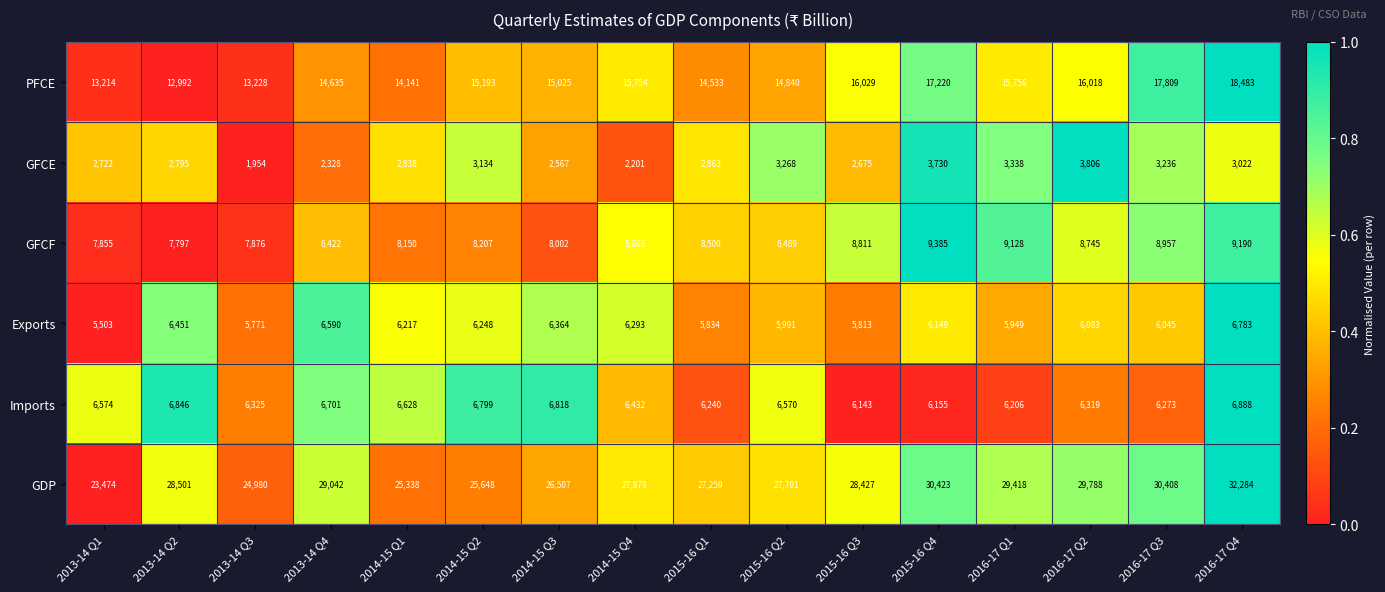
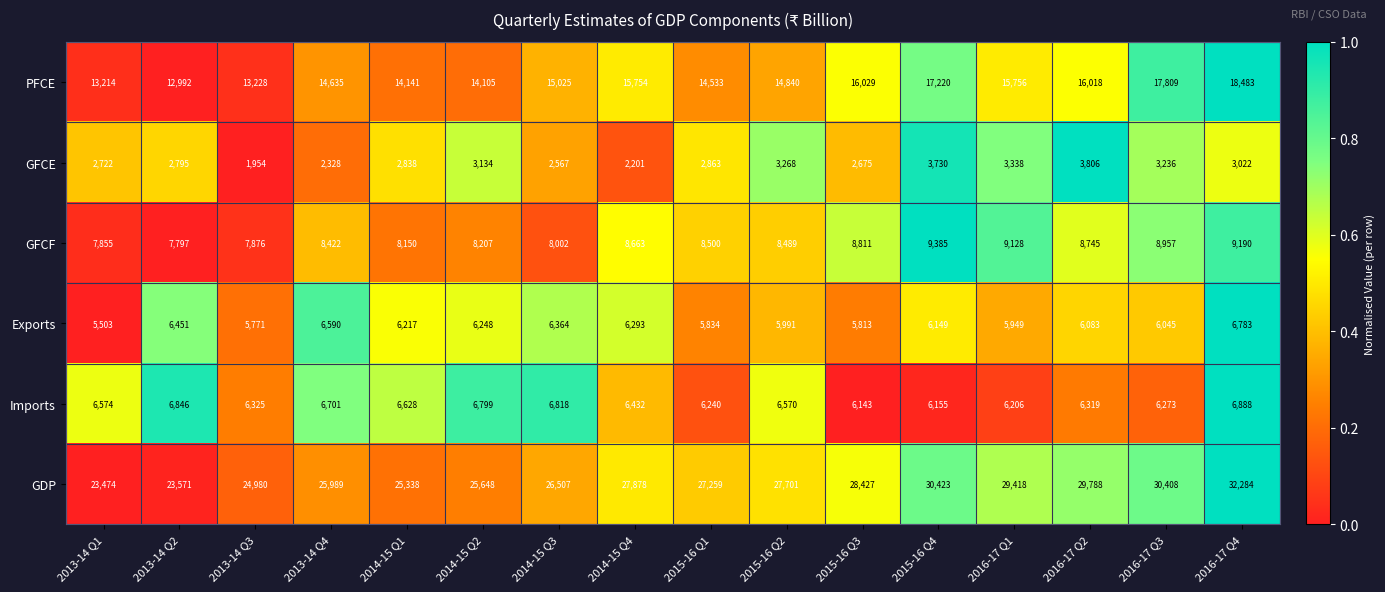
  {
    "PFCE": {
      "2013-14 Q1": "13,214",
      "2013-14 Q2": "12,992",
      "2013-14 Q3": "13,228",
      "2013-14 Q4": "14,635",
      "2014-15 Q1": "14,141",
-     "2014-15 Q2": "15,193",
+     "2014-15 Q2": "14,105",
      "2014-15 Q3": "15,025",
      "2014-15 Q4": "15,754",
      "2015-16 Q1": "14,533",
      "2015-16 Q2": "14,840",
      "2015-16 Q3": "16,029",
      "2015-16 Q4": "17,220",
      "2016-17 Q1": "15,756",
      "2016-17 Q2": "16,018",
      "2016-17 Q3": "17,809",
      "2016-17 Q4": "18,483"
    },
    "GFCE": {
      "2013-14 Q1": "2,722",
      "2013-14 Q2": "2,795",
      "2013-14 Q3": "1,954",
      "2013-14 Q4": "2,328",
      "2014-15 Q1": "2,838",
      "2014-15 Q2": "3,134",
      "2014-15 Q3": "2,567",
      "2014-15 Q4": "2,201",
      "2015-16 Q1": "2,863",
      "2015-16 Q2": "3,268",
      "2015-16 Q3": "2,675",
      "2015-16 Q4": "3,730",
      "2016-17 Q1": "3,338",
      "2016-17 Q2": "3,806",
      "2016-17 Q3": "3,236",
      "2016-17 Q4": "3,022"
    },
    "GFCF": {
      "2013-14 Q1": "7,855",
      "2013-14 Q2": "7,797",
      "2013-14 Q3": "7,876",
      "2013-14 Q4": "8,422",
      "2014-15 Q1": "8,150",
      "2014-15 Q2": "8,207",
      "2014-15 Q3": "8,002",
      "2014-15 Q4": "8,663",
      "2015-16 Q1": "8,500",
      "2015-16 Q2": "8,489",
      "2015-16 Q3": "8,811",
      "2015-16 Q4": "9,385",
      "2016-17 Q1": "9,128",
      "2016-17 Q2": "8,745",
      "2016-17 Q3": "8,957",
      "2016-17 Q4": "9,190"
    },
    "Exports": {
      "2013-14 Q1": "5,503",
      "2013-14 Q2": "6,451",
      "2013-14 Q3": "5,771",
      "2013-14 Q4": "6,590",
      "2014-15 Q1": "6,217",
      "2014-15 Q2": "6,248",
      "2014-15 Q3": "6,364",
      "2014-15 Q4": "6,293",
      "2015-16 Q1": "5,834",
      "2015-16 Q2": "5,991",
      "2015-16 Q3": "5,813",
      "2015-16 Q4": "6,149",
      "2016-17 Q1": "5,949",
      "2016-17 Q2": "6,083",
      "2016-17 Q3": "6,045",
      "2016-17 Q4": "6,783"
    },
    "Imports": {
      "2013-14 Q1": "6,574",
      "2013-14 Q2": "6,846",
      "2013-14 Q3": "6,325",
      "2013-14 Q4": "6,701",
      "2014-15 Q1": "6,628",
      "2014-15 Q2": "6,799",
      "2014-15 Q3": "6,818",
      "2014-15 Q4": "6,432",
      "2015-16 Q1": "6,240",
      "2015-16 Q2": "6,570",
      "2015-16 Q3": "6,143",
      "2015-16 Q4": "6,155",
      "2016-17 Q1": "6,206",
      "2016-17 Q2": "6,319",
      "2016-17 Q3": "6,273",
      "2016-17 Q4": "6,888"
    },
    "GDP": {
      "2013-14 Q1": "23,474",
-     "2013-14 Q2": "28,501",
+     "2013-14 Q2": "23,571",
      "2013-14 Q3": "24,980",
-     "2013-14 Q4": "29,042",
+     "2013-14 Q4": "25,989",
      "2014-15 Q1": "25,338",
      "2014-15 Q2": "25,648",
      "2014-15 Q3": "26,507",
      "2014-15 Q4": "27,878",
      "2015-16 Q1": "27,259",
      "2015-16 Q2": "27,701",
      "2015-16 Q3": "28,427",
      "2015-16 Q4": "30,423",
      "2016-17 Q1": "29,418",
      "2016-17 Q2": "29,788",
      "2016-17 Q3": "30,408",
      "2016-17 Q4": "32,284"
    }
  }
